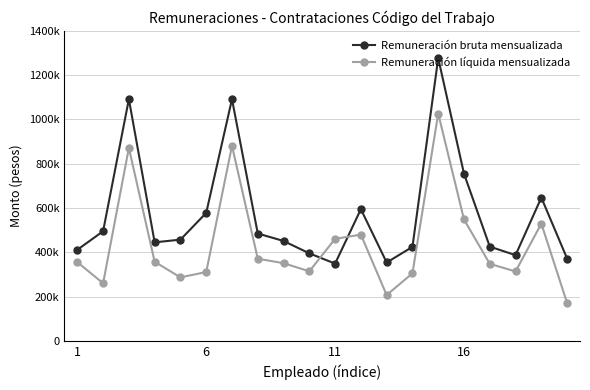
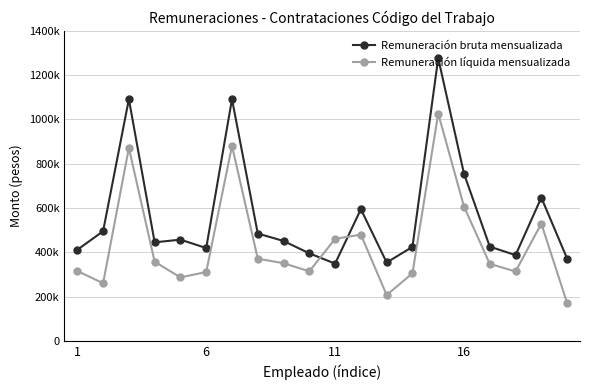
  {
    "Remuneración bruta mensualizada": {
      "1": 410000,
-     "6": 580000,
+     "6": 420000,
      "11": 350000,
      "16": 750000
    },
    "Remuneración líquida mensualizada": {
-     "1": 360000,
+     "1": 320000,
      "6": 310000,
      "11": 460000,
-     "16": 550000
+     "16": 610000
    }
  }
